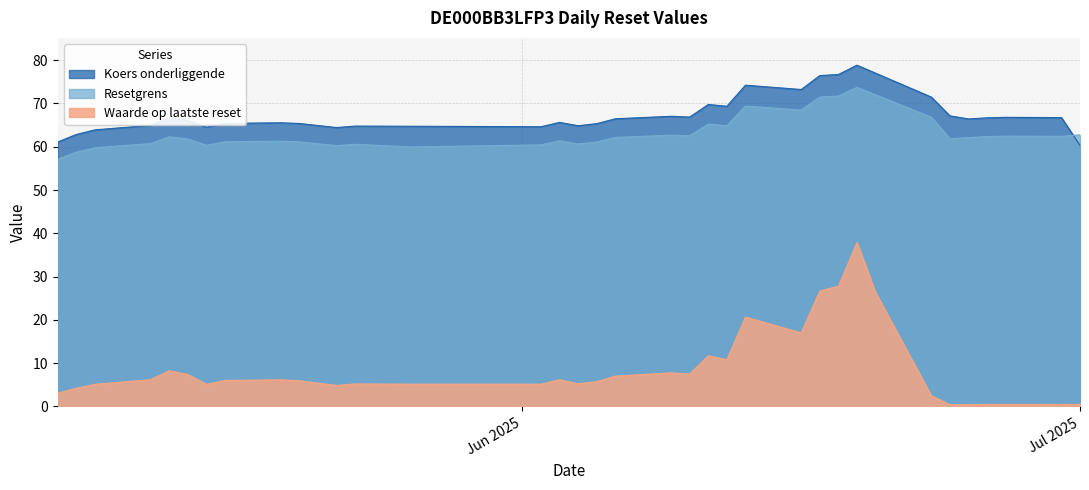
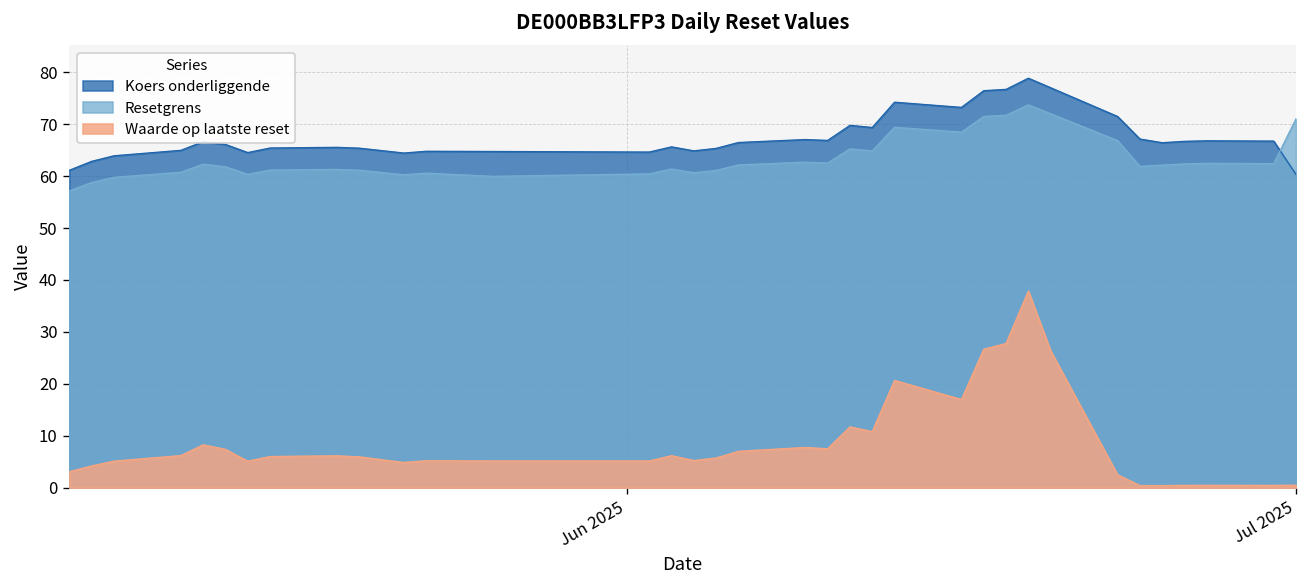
  {
    "Koers onderliggende": {
      "Jul 2025": 60
    },
    "Resetgrens": {
-     "Jul 2025": 63
+     "Jul 2025": 71
    },
    "Waarde op laatste reset": {
      "Jul 2025": 0
    }
  }
